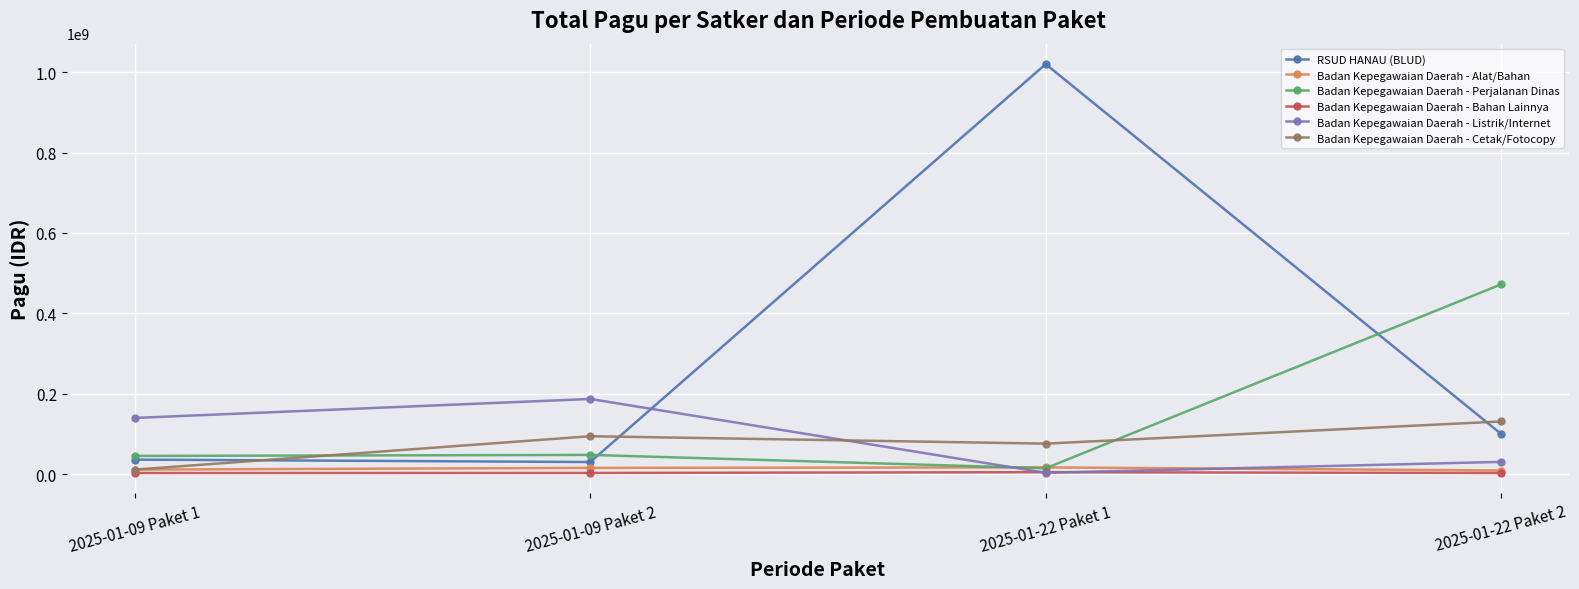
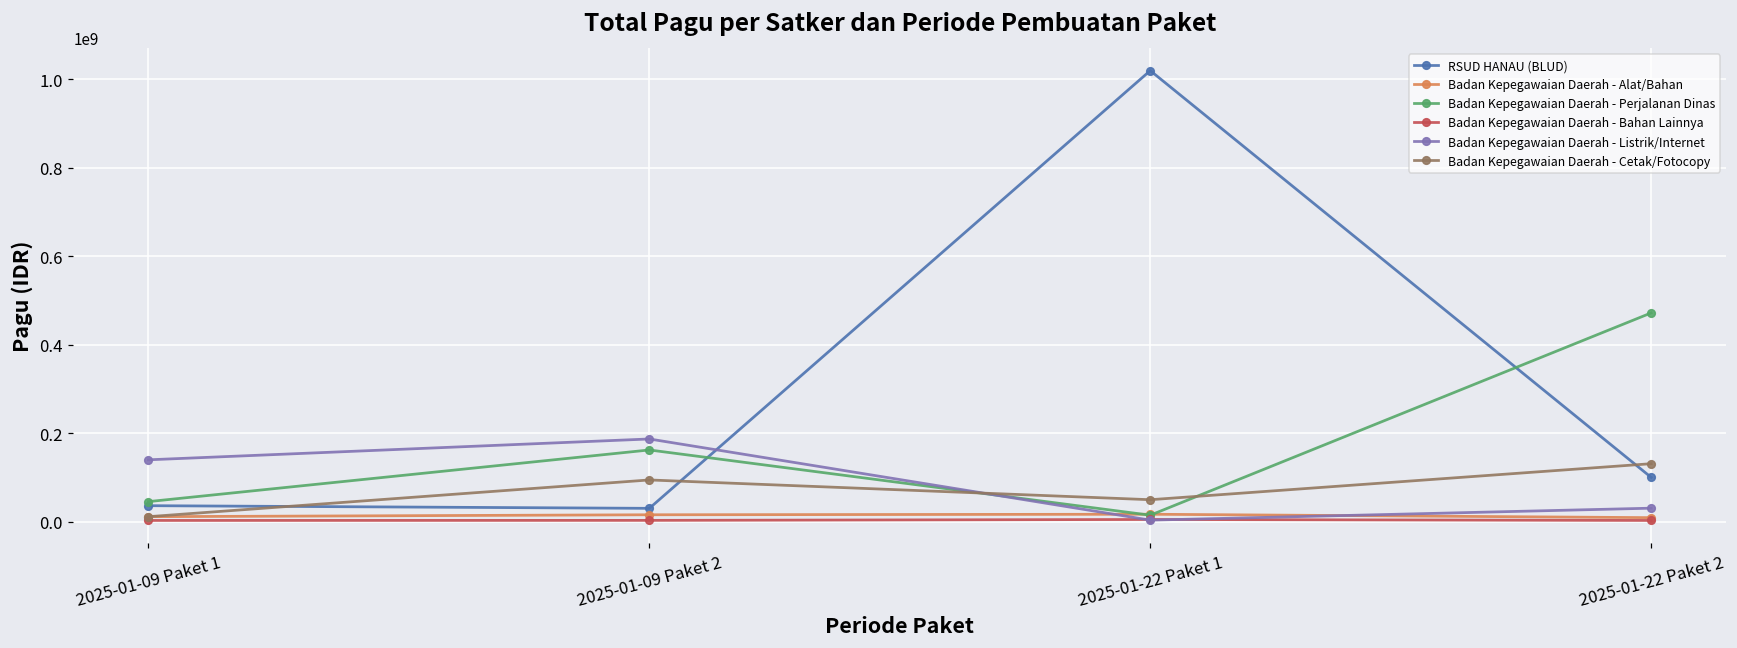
  {
    "Badan Kepegawaian Daerah - Perjalanan Dinas": {
      "2025-01-09 Paket 1": 50000000,
-     "2025-01-09 Paket 2": 50000000,
+     "2025-01-09 Paket 2": 160000000,
      "2025-01-22 Paket 2": 470000000
    },
    "Badan Kepegawaian Daerah - Cetak/Fotocopy": {
      "2025-01-09 Paket 2": 90000000,
-     "2025-01-22 Paket 1": 80000000,
+     "2025-01-22 Paket 1": 50000000,
      "2025-01-22 Paket 2": 130000000
    }
  }
